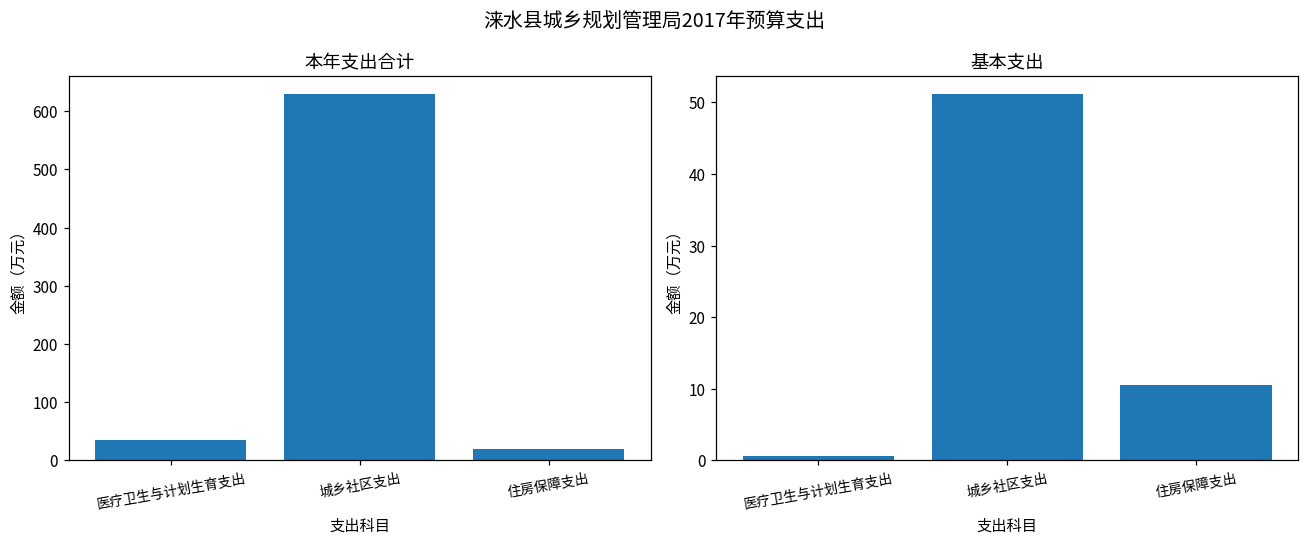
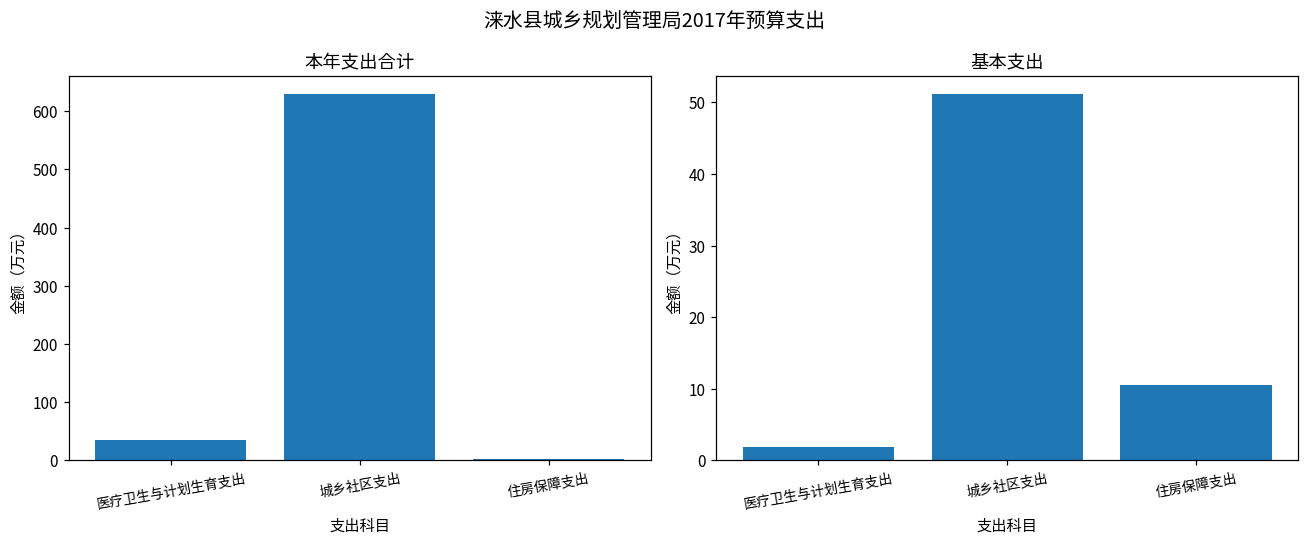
  {
    "本年支出合计": {
      "医疗卫生与计划生育支出": 30,
      "城乡社区支出": 630,
-     "住房保障支出": 20
+     "住房保障支出": 0
    },
    "基本支出": {
-     "医疗卫生与计划生育支出": 1,
+     "医疗卫生与计划生育支出": 2,
      "城乡社区支出": 51,
      "住房保障支出": 11
    }
  }
